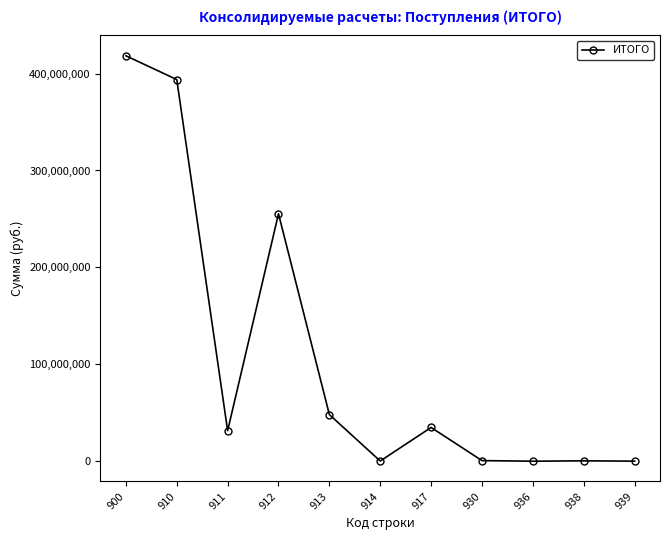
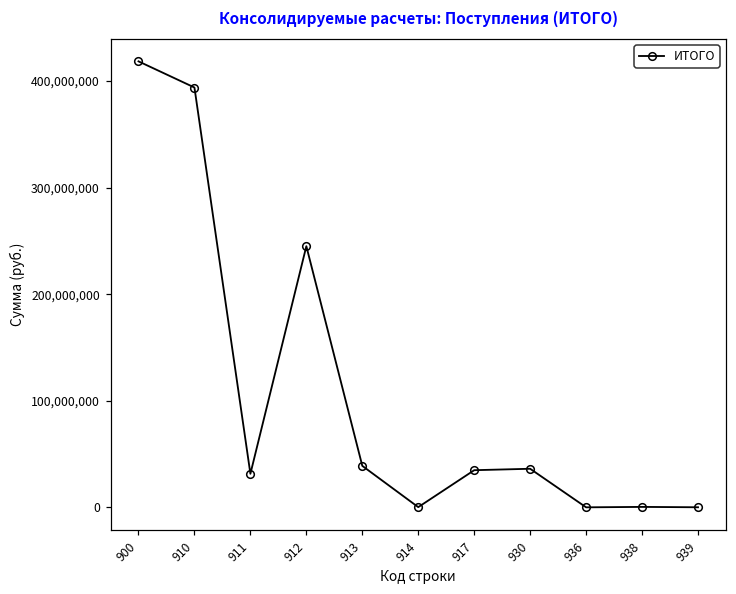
  {
    "900": "420,000,000",
    "910": "390,000,000",
    "911": "30,000,000",
-   "912": "260,000,000",
-   "913": "50,000,000",
+   "912": "240,000,000",
+   "913": "40,000,000",
    "914": "0",
    "917": "30,000,000",
-   "930": "0",
+   "930": "40,000,000",
    "936": "0",
    "938": "0",
    "939": "0"
  }
